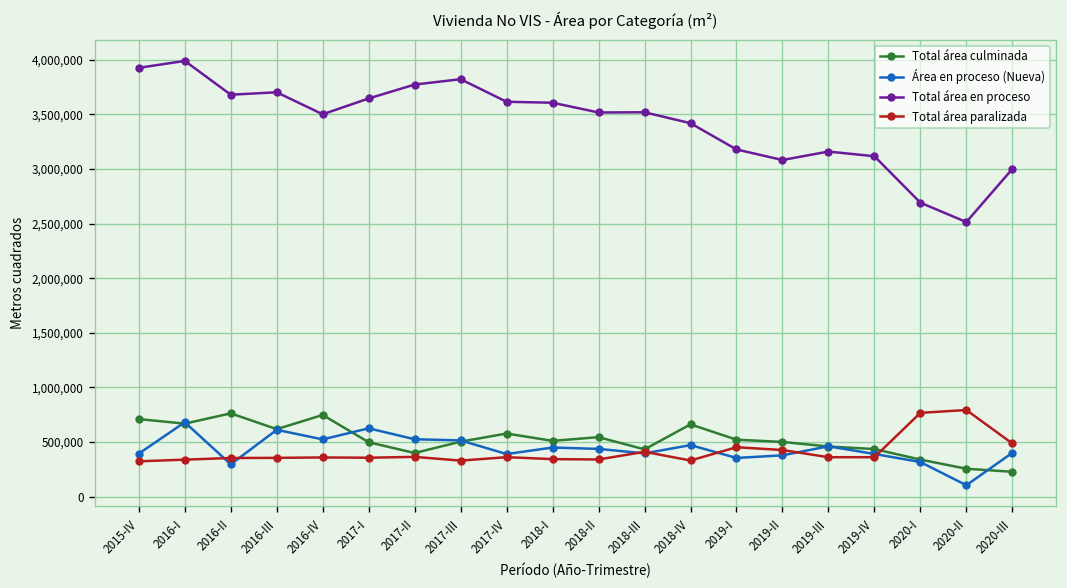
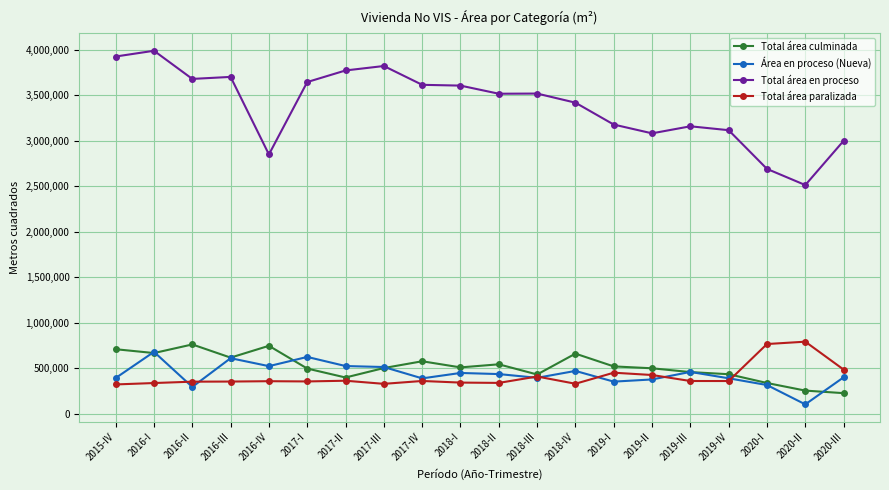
  {
    "Total área culminada": {
      "2015-IV": "700,000",
      "2016-II": "800,000",
      "2016-IV": "700,000",
      "2017-I": "500,000",
      "2017-II": "400,000",
      "2017-IV": "600,000",
      "2018-I": "500,000",
      "2018-II": "500,000",
      "2018-IV": "700,000",
      "2019-I": "500,000",
      "2019-II": "500,000",
      "2019-IV": "400,000",
      "2020-II": "300,000",
      "2020-III": "200,000"
    },
    "Área en proceso (Nueva)": {
      "2015-IV": "400,000",
      "2016-II": "300,000",
      "2016-IV": "500,000",
      "2017-I": "600,000",
      "2017-II": "500,000",
      "2017-IV": "400,000",
      "2018-I": "400,000",
      "2018-II": "400,000",
      "2018-IV": "500,000",
      "2019-I": "400,000",
      "2019-II": "400,000",
      "2019-IV": "400,000",
      "2020-II": "100,000",
      "2020-III": "400,000"
    },
    "Total área en proceso": {
      "2015-IV": "3,900,000",
      "2016-I": "4,000,000",
      "2016-II": "3,700,000",
      "2016-III": "3,700,000",
-     "2016-IV": "3,500,000",
+     "2016-IV": "2,900,000",
      "2017-I": "3,600,000",
      "2017-II": "3,800,000",
      "2017-III": "3,800,000",
      "2017-IV": "3,600,000",
      "2018-I": "3,600,000",
      "2018-II": "3,500,000",
      "2018-III": "3,500,000",
      "2018-IV": "3,400,000",
      "2019-I": "3,200,000",
      "2019-II": "3,100,000",
      "2019-III": "3,200,000",
      "2019-IV": "3,100,000",
      "2020-I": "2,700,000",
      "2020-II": "2,500,000",
      "2020-III": "3,000,000"
    },
    "Total área paralizada": {
      "2015-IV": "300,000",
      "2016-I": "300,000",
      "2016-II": "400,000",
      "2016-III": "400,000",
      "2016-IV": "400,000",
      "2017-I": "400,000",
      "2017-II": "400,000",
      "2017-III": "300,000",
      "2017-IV": "400,000",
      "2018-I": "300,000",
      "2018-II": "300,000",
      "2018-IV": "300,000",
      "2019-I": "500,000",
      "2019-II": "400,000",
      "2019-III": "400,000",
      "2019-IV": "400,000",
      "2020-I": "800,000",
      "2020-II": "800,000",
      "2020-III": "500,000"
    }
  }
